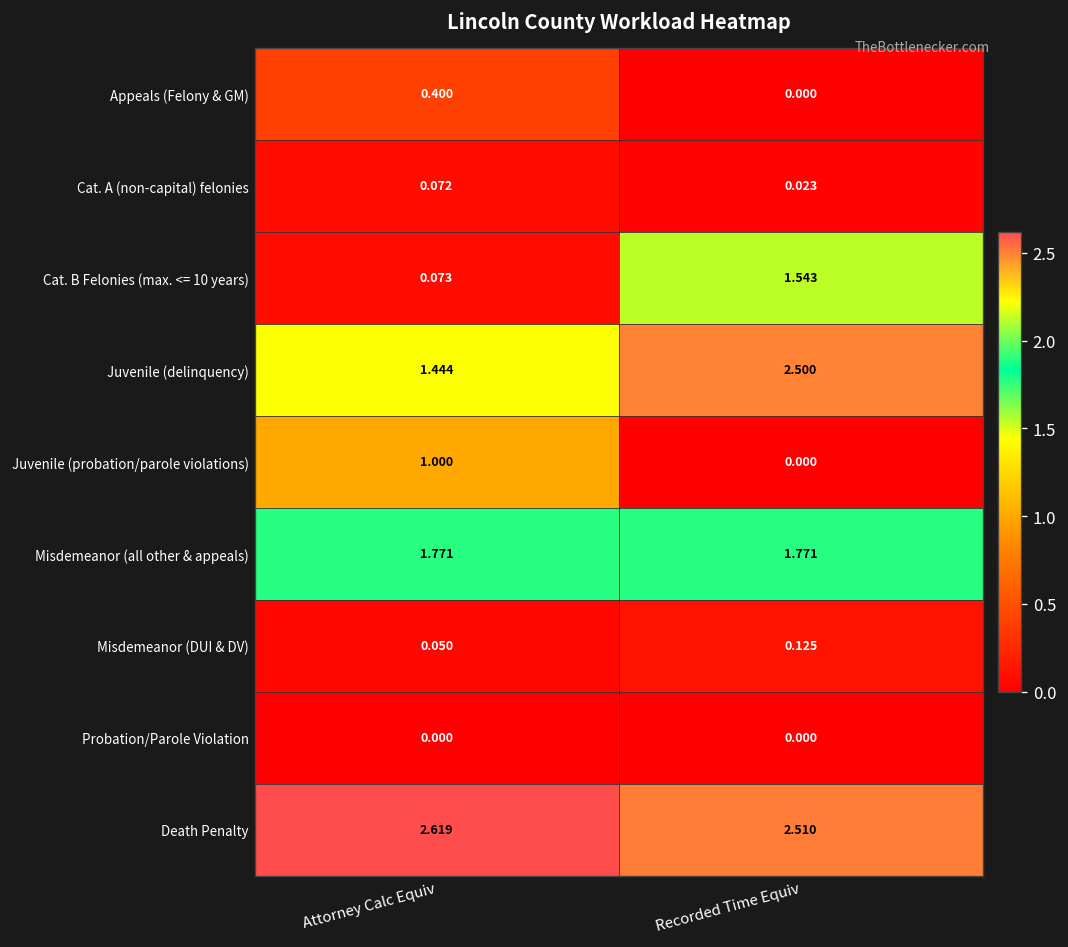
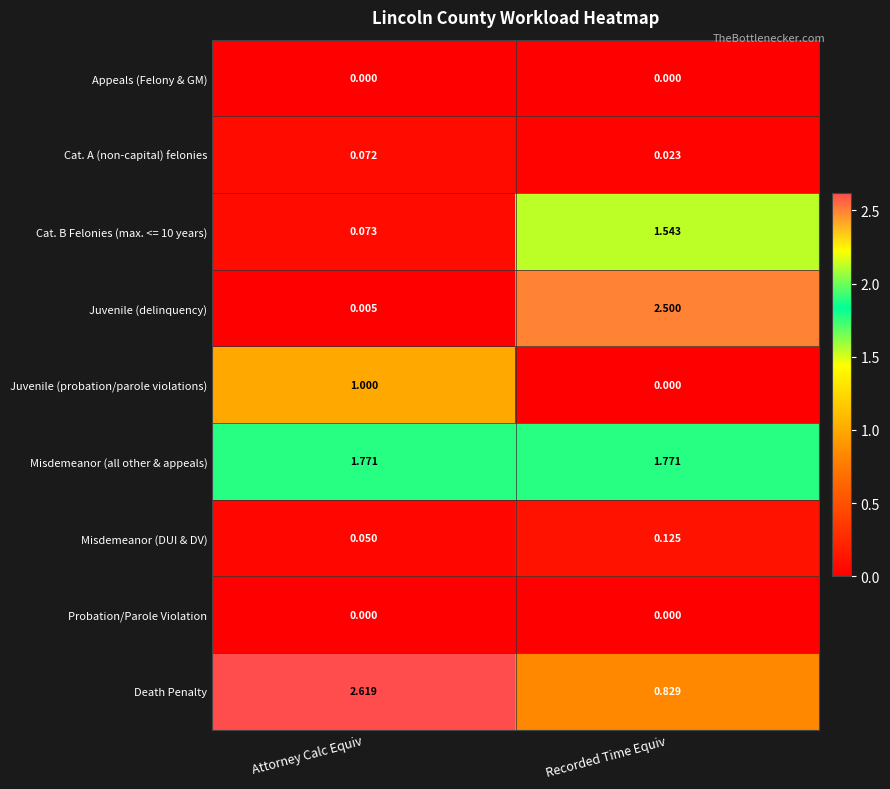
  {
    "Appeals (Felony & GM)": {
-     "Attorney Calc Equiv": 0.400,
+     "Attorney Calc Equiv": 0.000,
      "Recorded Time Equiv": 0.000
    },
    "Cat. A (non-capital) felonies": {
      "Attorney Calc Equiv": 0.072,
      "Recorded Time Equiv": 0.023
    },
    "Cat. B Felonies (max. <= 10 years)": {
      "Attorney Calc Equiv": 0.073,
      "Recorded Time Equiv": 1.543
    },
    "Juvenile (delinquency)": {
-     "Attorney Calc Equiv": 1.444,
+     "Attorney Calc Equiv": 0.005,
      "Recorded Time Equiv": 2.500
    },
    "Juvenile (probation/parole violations)": {
      "Attorney Calc Equiv": 1.000,
      "Recorded Time Equiv": 0.000
    },
    "Misdemeanor (all other & appeals)": {
      "Attorney Calc Equiv": 1.771,
      "Recorded Time Equiv": 1.771
    },
    "Misdemeanor (DUI & DV)": {
      "Attorney Calc Equiv": 0.050,
      "Recorded Time Equiv": 0.125
    },
    "Probation/Parole Violation": {
      "Attorney Calc Equiv": 0.000,
      "Recorded Time Equiv": 0.000
    },
    "Death Penalty": {
      "Attorney Calc Equiv": 2.619,
-     "Recorded Time Equiv": 2.510
+     "Recorded Time Equiv": 0.829
    }
  }
